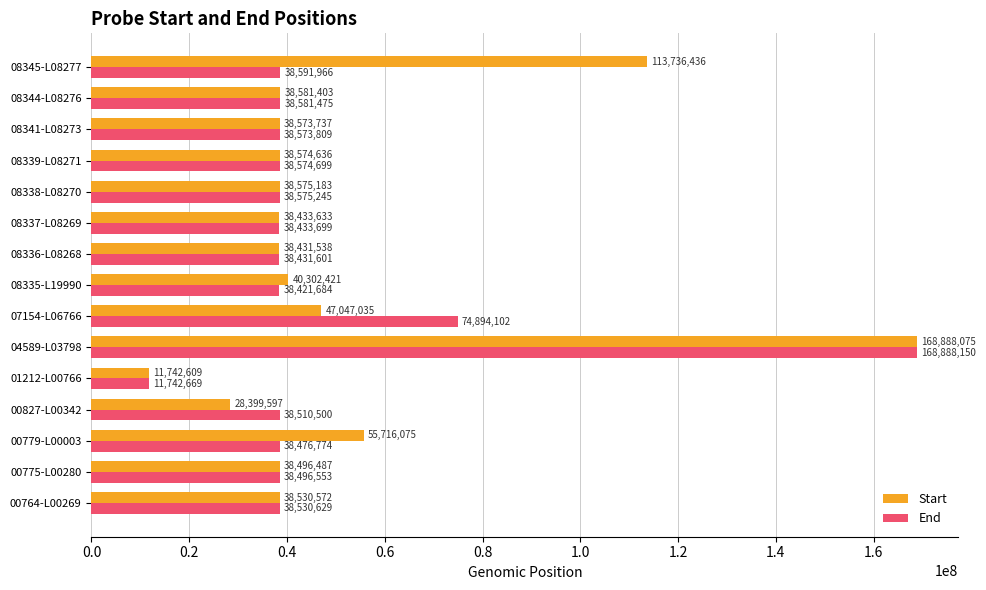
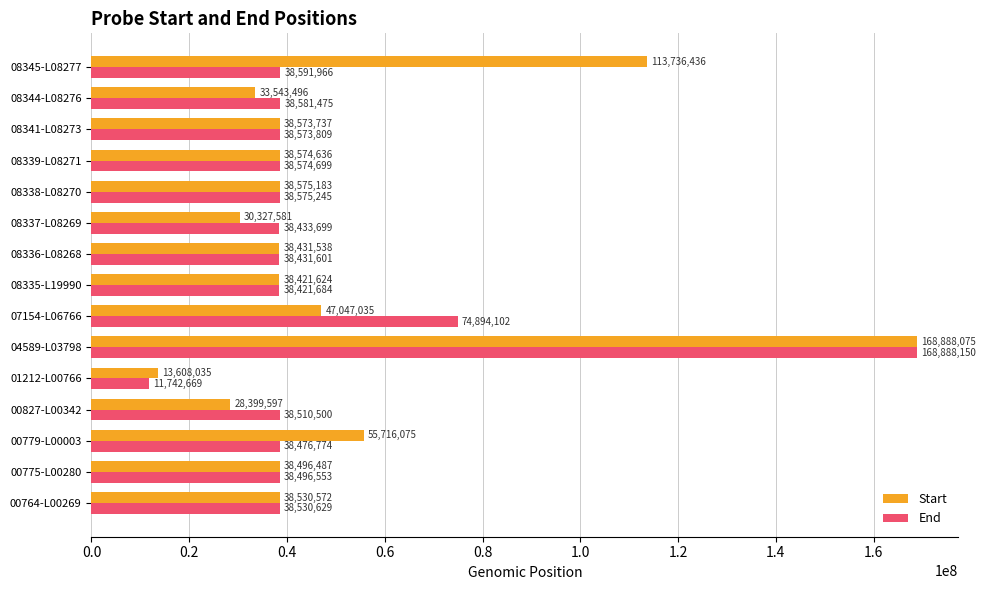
  {
    "Start": {
      "08345-L08277": "113,736,436",
-     "08344-L08276": "38,581,403",
+     "08344-L08276": "33,543,496",
      "08341-L08273": "38,573,737",
      "08339-L08271": "38,574,636",
      "08338-L08270": "38,575,183",
-     "08337-L08269": "38,433,633",
+     "08337-L08269": "30,327,581",
      "08336-L08268": "38,431,538",
-     "08335-L19990": "40,302,421",
+     "08335-L19990": "38,421,624",
      "07154-L06766": "47,047,035",
      "04589-L03798": "168,888,075",
-     "01212-L00766": "11,742,609",
+     "01212-L00766": "13,608,035",
      "00827-L00342": "28,399,597",
      "00779-L00003": "55,716,075",
      "00775-L00280": "38,496,487",
      "00764-L00269": "38,530,572"
    },
    "End": {
      "08345-L08277": "38,591,966",
      "08344-L08276": "38,581,475",
      "08341-L08273": "38,573,809",
      "08339-L08271": "38,574,699",
      "08338-L08270": "38,575,245",
      "08337-L08269": "38,433,699",
      "08336-L08268": "38,431,601",
      "08335-L19990": "38,421,684",
      "07154-L06766": "74,894,102",
      "04589-L03798": "168,888,150",
      "01212-L00766": "11,742,669",
      "00827-L00342": "38,510,500",
      "00779-L00003": "38,476,774",
      "00775-L00280": "38,496,553",
      "00764-L00269": "38,530,629"
    }
  }
